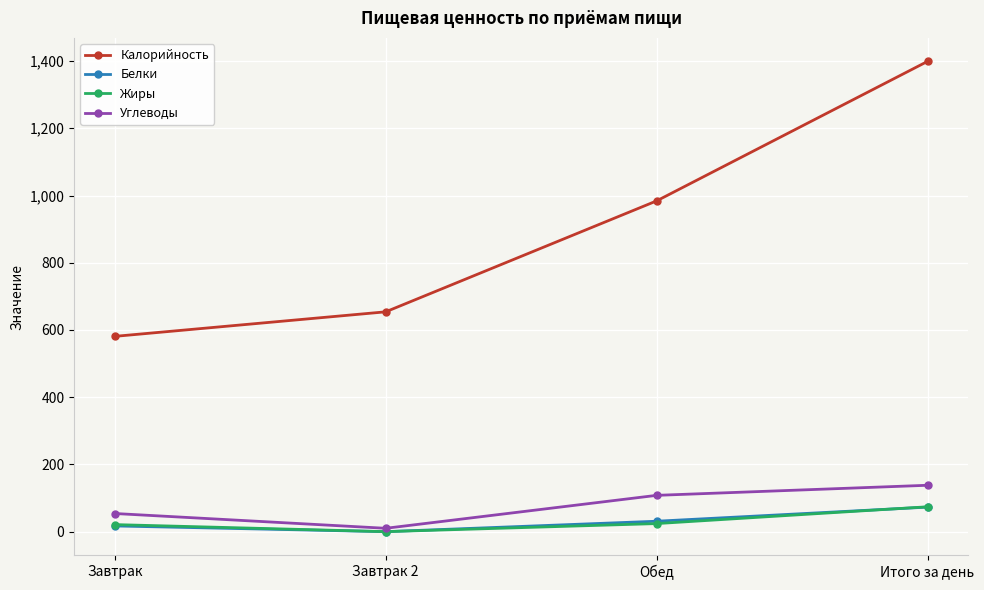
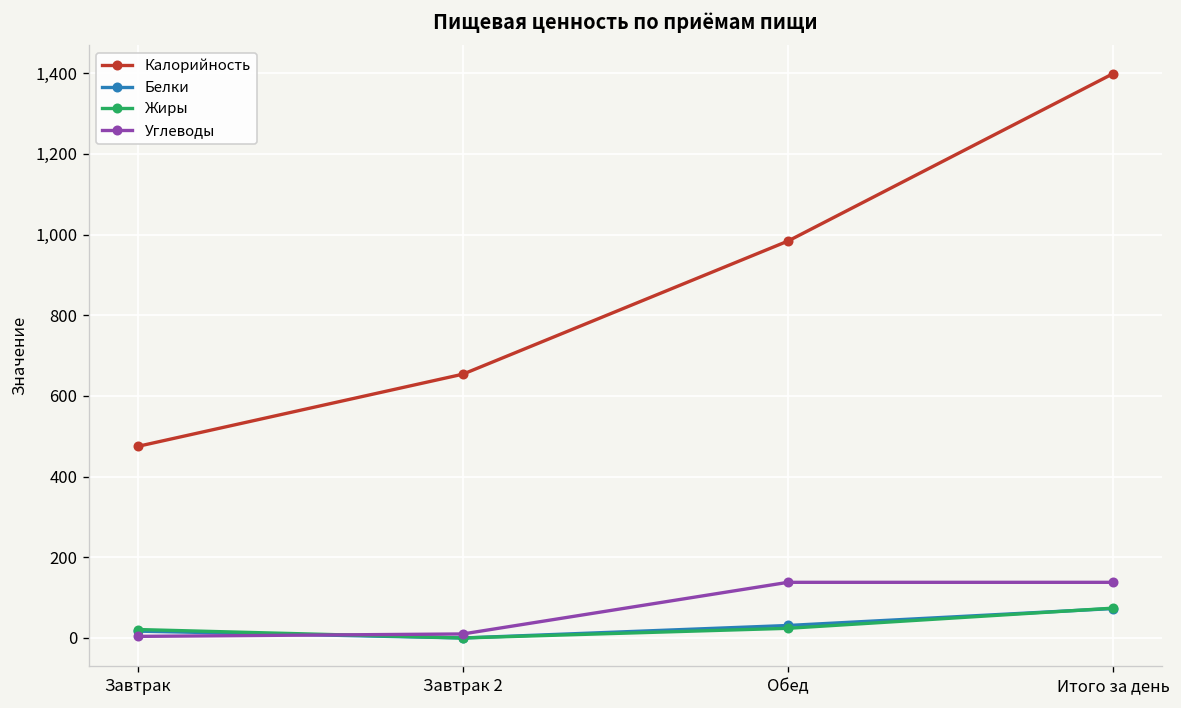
  {
    "Калорийность": {
-     "Завтрак": "580",
+     "Завтрак": "480",
      "Завтрак 2": "650",
      "Обед": "980",
      "Итого за день": "1,400"
    },
    "Углеводы": {
-     "Завтрак": "50",
+     "Завтрак": "0",
      "Завтрак 2": "10",
-     "Обед": "110",
+     "Обед": "140",
      "Итого за день": "140"
    }
  }
